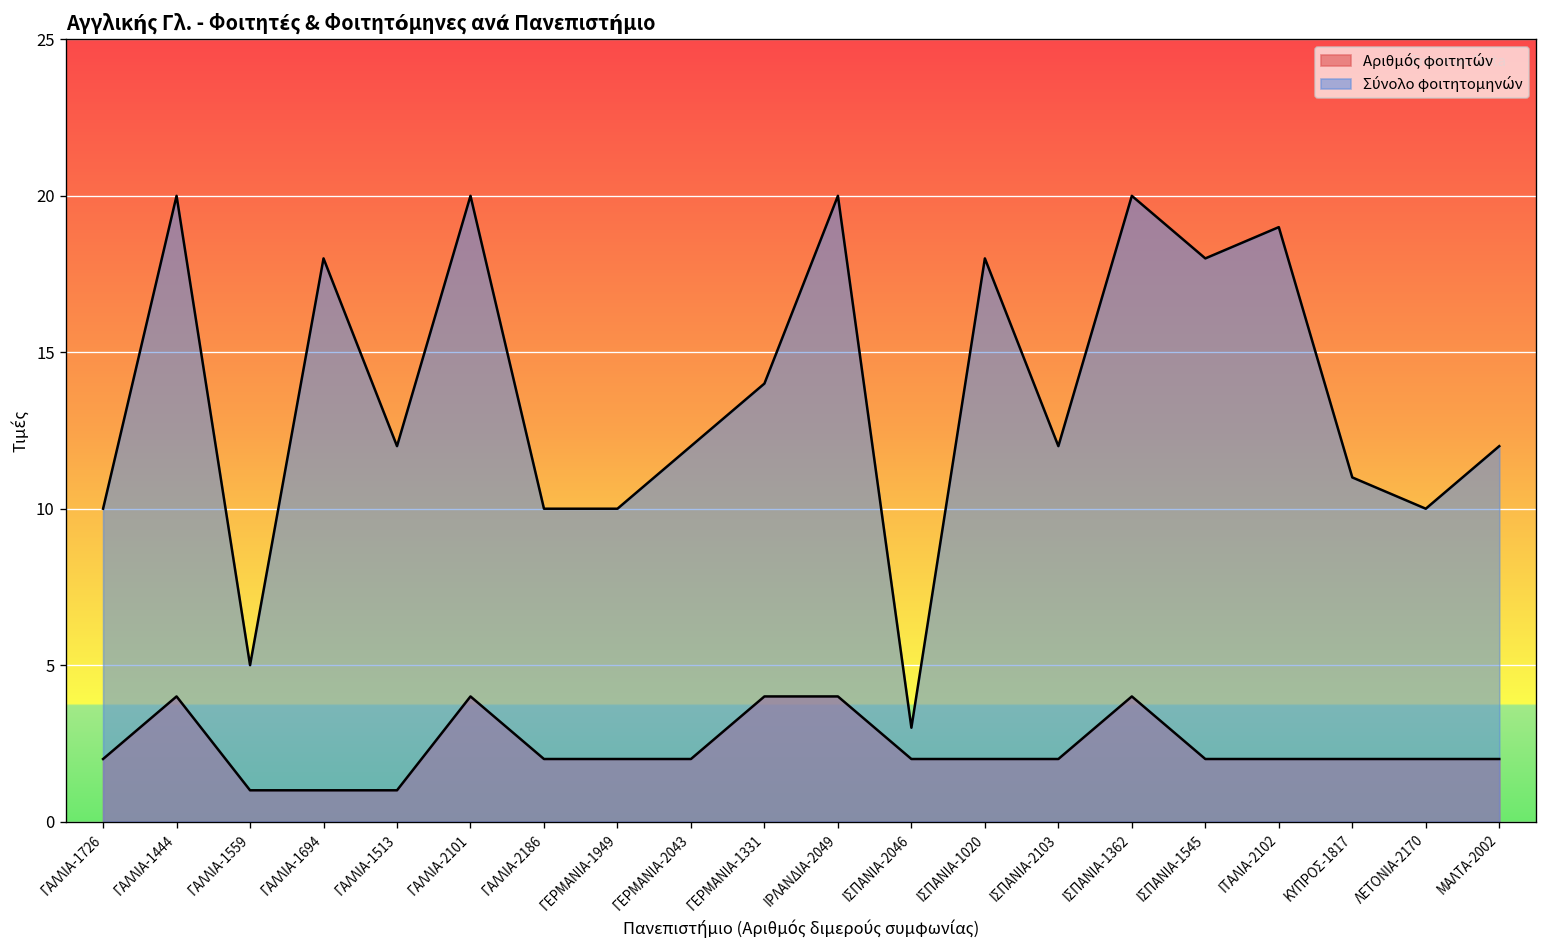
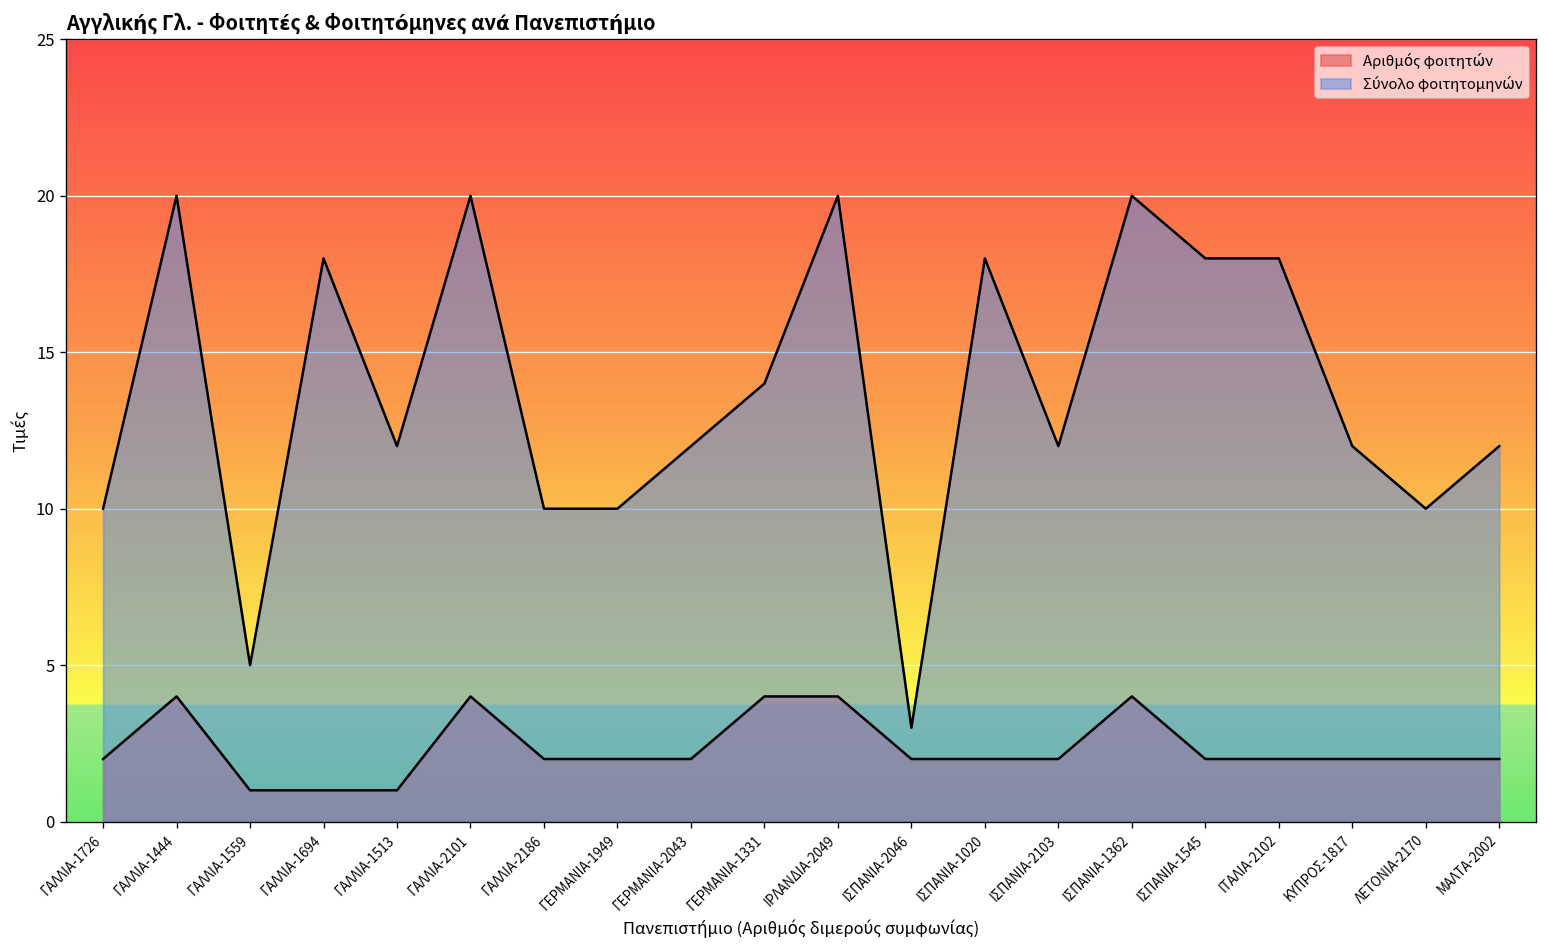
  {
    "Αριθμός φοιτητών": {
      "ΓΑΛΛΙΑ-1726": 2,
      "ΓΑΛΛΙΑ-1444": 4,
      "ΓΑΛΛΙΑ-1559": 1,
      "ΓΑΛΛΙΑ-1694": 1,
      "ΓΑΛΛΙΑ-1513": 1,
      "ΓΑΛΛΙΑ-2101": 4,
      "ΓΑΛΛΙΑ-2186": 2,
      "ΓΕΡΜΑΝΙΑ-1949": 2,
      "ΓΕΡΜΑΝΙΑ-2043": 2,
      "ΓΕΡΜΑΝΙΑ-1331": 4,
      "ΙΡΛΑΝΔΙΑ-2049": 4,
      "ΙΣΠΑΝΙΑ-2046": 2,
      "ΙΣΠΑΝΙΑ-1020": 2,
      "ΙΣΠΑΝΙΑ-2103": 2,
      "ΙΣΠΑΝΙΑ-1362": 4,
      "ΙΣΠΑΝΙΑ-1545": 2,
      "ΙΤΑΛΙΑ-2102": 2,
      "ΚΥΠΡΟΣ-1817": 2,
      "ΛΕΤΟΝΙΑ-2170": 2,
      "ΜΑΛΤΑ-2002": 2
    },
    "Σύνολο φοιτητομηνών": {
      "ΓΑΛΛΙΑ-1726": 10,
      "ΓΑΛΛΙΑ-1444": 20,
      "ΓΑΛΛΙΑ-1559": 5,
      "ΓΑΛΛΙΑ-1694": 18,
      "ΓΑΛΛΙΑ-1513": 12,
      "ΓΑΛΛΙΑ-2101": 20,
      "ΓΑΛΛΙΑ-2186": 10,
      "ΓΕΡΜΑΝΙΑ-1949": 10,
      "ΓΕΡΜΑΝΙΑ-2043": 12,
      "ΓΕΡΜΑΝΙΑ-1331": 14,
      "ΙΡΛΑΝΔΙΑ-2049": 20,
      "ΙΣΠΑΝΙΑ-2046": 3,
      "ΙΣΠΑΝΙΑ-1020": 18,
      "ΙΣΠΑΝΙΑ-2103": 12,
      "ΙΣΠΑΝΙΑ-1362": 20,
      "ΙΣΠΑΝΙΑ-1545": 18,
-     "ΙΤΑΛΙΑ-2102": 19,
-     "ΚΥΠΡΟΣ-1817": 11,
+     "ΙΤΑΛΙΑ-2102": 18,
+     "ΚΥΠΡΟΣ-1817": 12,
      "ΛΕΤΟΝΙΑ-2170": 10,
      "ΜΑΛΤΑ-2002": 12
    }
  }
